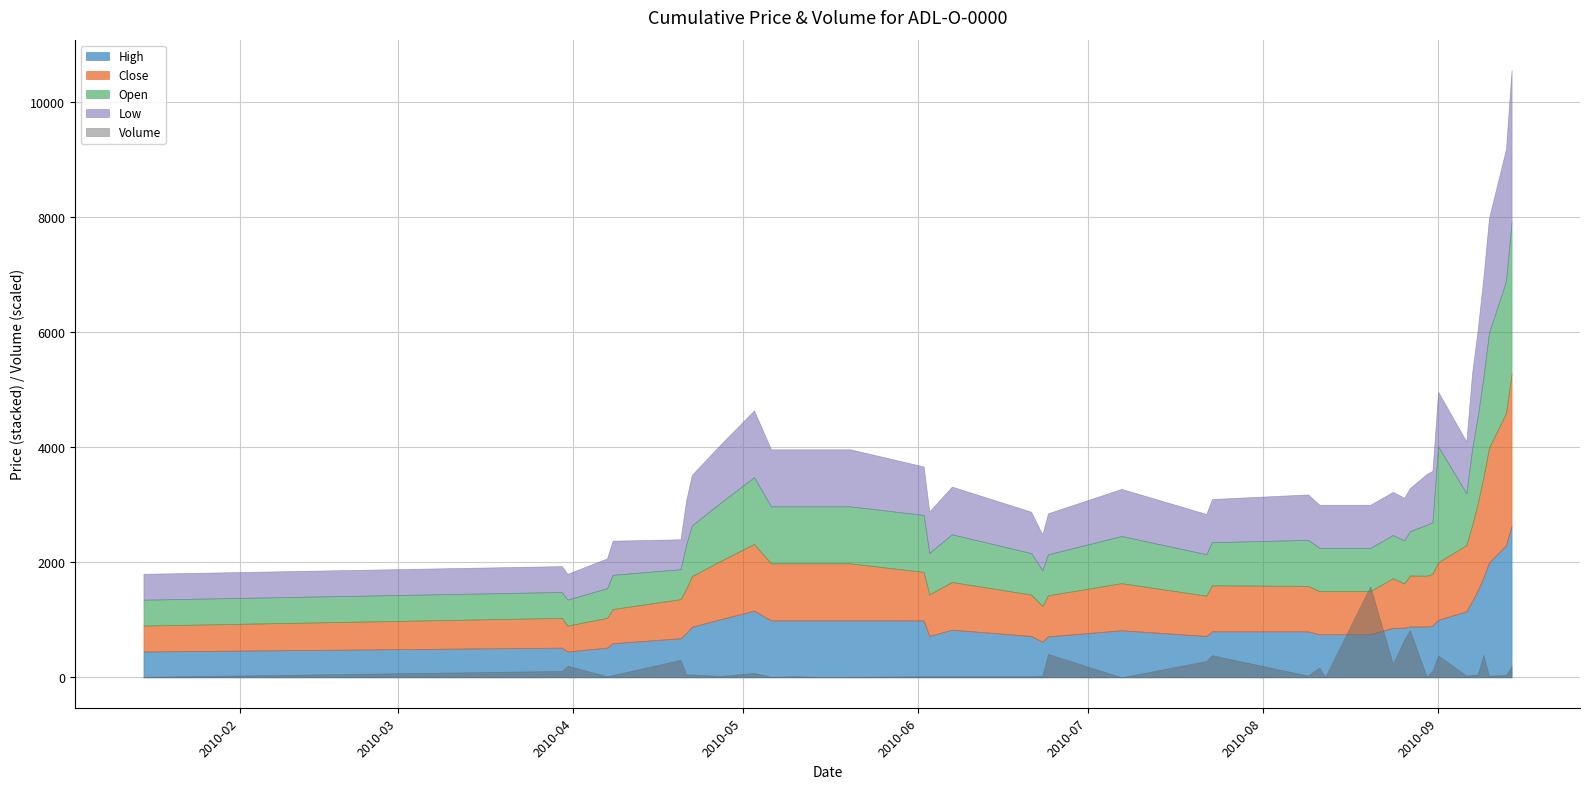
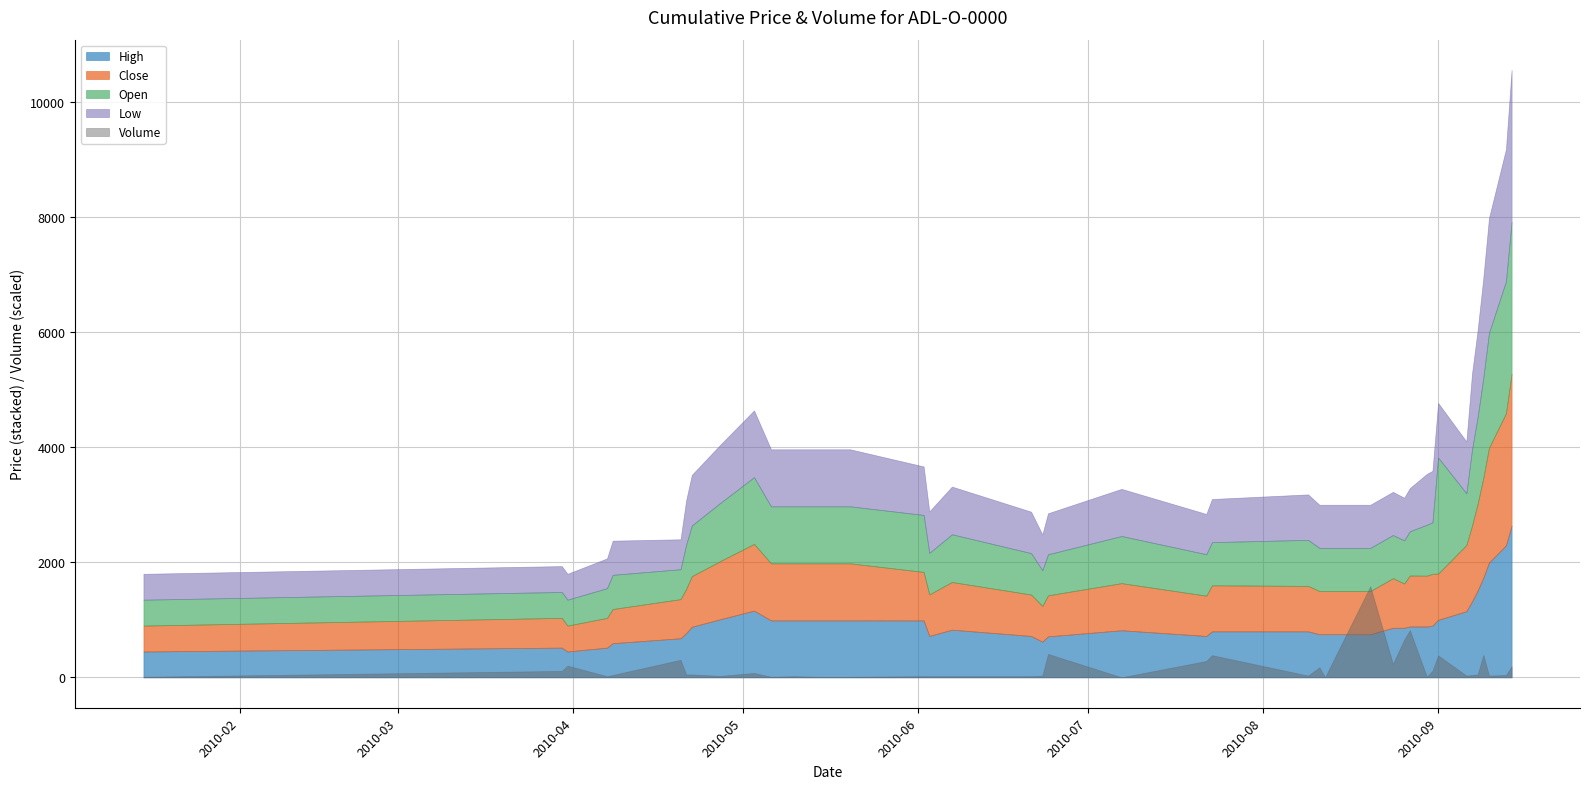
  {
    "High": {
      "2010-09": 1000
    },
    "Close": {
-     "2010-09": 1000
+     "2010-09": 800
    },
    "Open": {
      "2010-09": 2000
    }
  }
